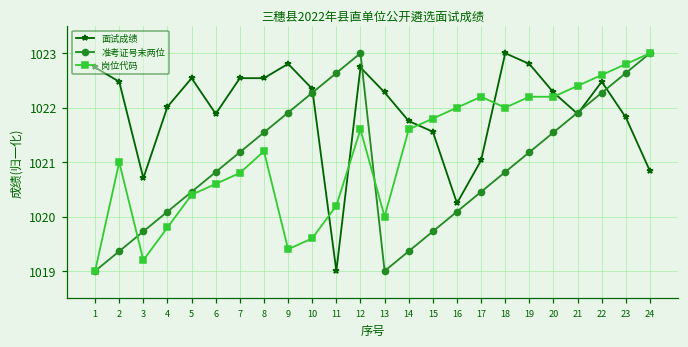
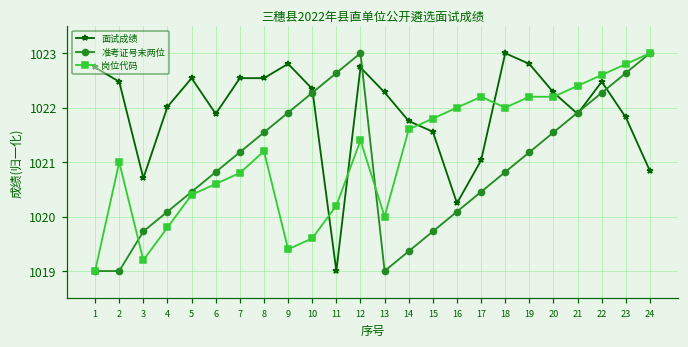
  {
    "面试成绩": {
      "2": 1022.5,
      "3": 1020.7,
      "4": 1022.0,
      "5": 1022.5,
      "6": 1021.9,
      "7": 1022.5,
      "8": 1022.5,
      "9": 1022.8,
      "10": 1022.3,
      "11": 1019.0,
      "12": 1022.7,
      "13": 1022.3,
      "14": 1021.8,
      "15": 1021.6,
      "16": 1020.2,
      "17": 1021.0,
      "18": 1023.0,
      "19": 1022.8,
      "20": 1022.3,
      "22": 1022.5,
      "23": 1021.8,
      "24": 1020.8
    },
    "准考证号末两位": {
-     "2": 1019.4,
+     "2": 1019.0,
      "3": 1019.7,
      "4": 1020.1,
      "5": 1020.5,
      "6": 1020.8,
      "7": 1021.2,
      "8": 1021.5,
      "9": 1021.9,
      "10": 1022.3,
      "11": 1022.6,
      "12": 1023.0,
      "13": 1019.0,
      "14": 1019.4,
      "15": 1019.7,
      "16": 1020.1,
      "17": 1020.5,
      "18": 1020.8,
      "19": 1021.2,
      "20": 1021.5,
      "22": 1022.3,
      "23": 1022.6
    },
    "岗位代码": {
      "2": 1021.0,
      "3": 1019.2,
      "4": 1019.8,
      "5": 1020.4,
      "6": 1020.6,
      "7": 1020.8,
      "8": 1021.2,
      "9": 1019.4,
      "10": 1019.6,
      "11": 1020.2,
-     "12": 1021.6,
+     "12": 1021.4,
      "13": 1020.0,
      "14": 1021.6,
      "15": 1021.8,
      "16": 1022.0,
      "17": 1022.2,
      "18": 1022.0,
      "19": 1022.2,
      "20": 1022.2,
      "21": 1022.4,
      "22": 1022.6,
      "23": 1022.8
    }
  }
